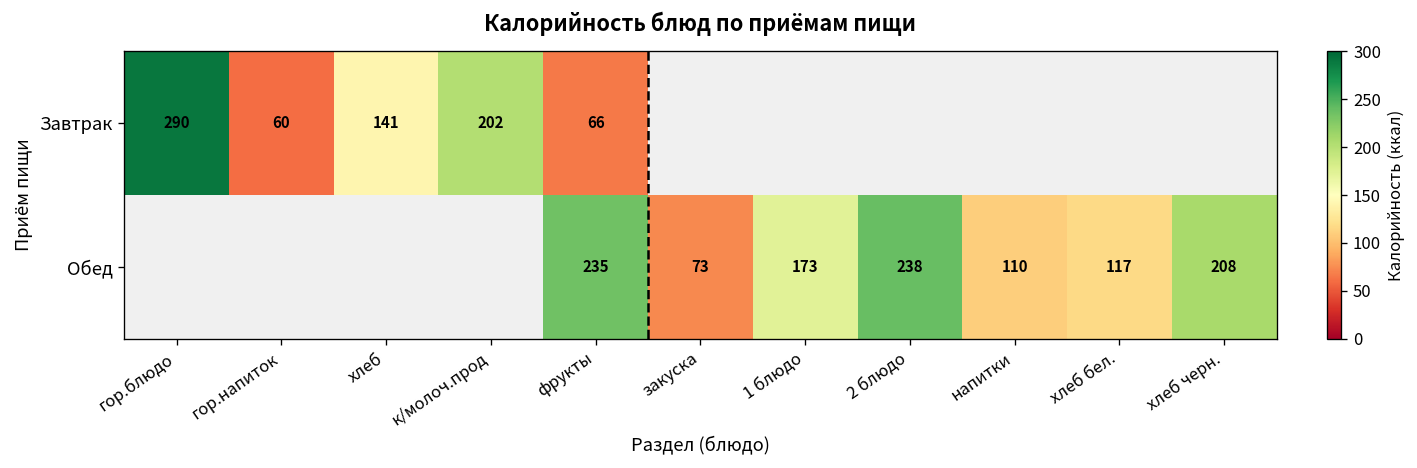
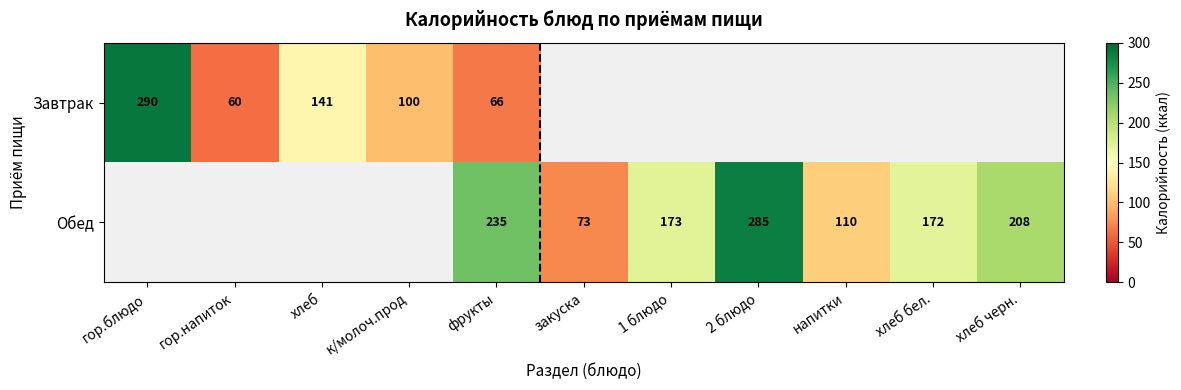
  {
    "Завтрак": {
      "гор.блюдо": 290,
      "гор.напиток": 60,
      "хлеб": 141,
-     "к/молоч.прод": 202,
+     "к/молоч.прод": 100,
      "фрукты": 66
    },
    "Обед": {
      "фрукты": 235,
      "закуска": 73,
      "1 блюдо": 173,
-     "2 блюдо": 238,
+     "2 блюдо": 285,
      "напитки": 110,
-     "хлеб бел.": 117,
+     "хлеб бел.": 172,
      "хлеб черн.": 208
    }
  }
